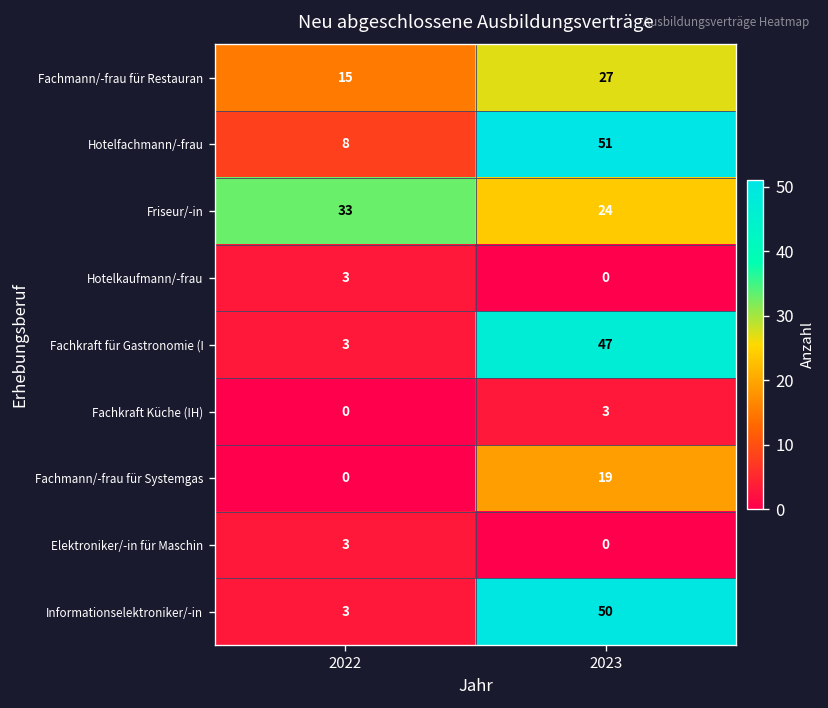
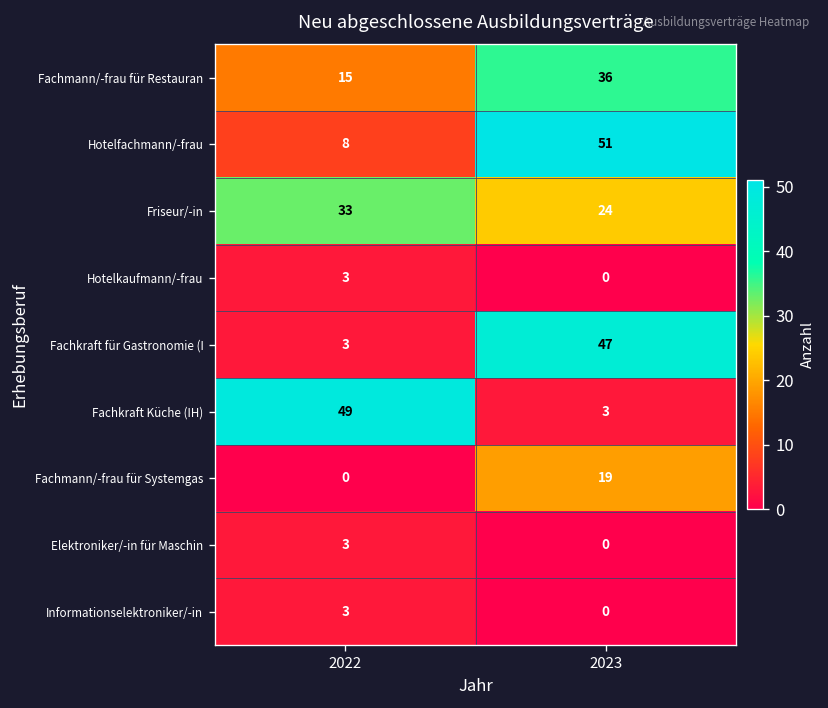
  {
    "Fachmann/-frau für Restauran": {
      "2022": 15,
-     "2023": 27
+     "2023": 36
    },
    "Hotelfachmann/-frau": {
      "2022": 8,
      "2023": 51
    },
    "Friseur/-in": {
      "2022": 33,
      "2023": 24
    },
    "Hotelkaufmann/-frau": {
      "2022": 3,
      "2023": 0
    },
    "Fachkraft für Gastronomie (I": {
      "2022": 3,
      "2023": 47
    },
    "Fachkraft Küche (IH)": {
-     "2022": 0,
+     "2022": 49,
      "2023": 3
    },
    "Fachmann/-frau für Systemgas": {
      "2022": 0,
      "2023": 19
    },
    "Elektroniker/-in für Maschin": {
      "2022": 3,
      "2023": 0
    },
    "Informationselektroniker/-in": {
      "2022": 3,
-     "2023": 50
+     "2023": 0
    }
  }
